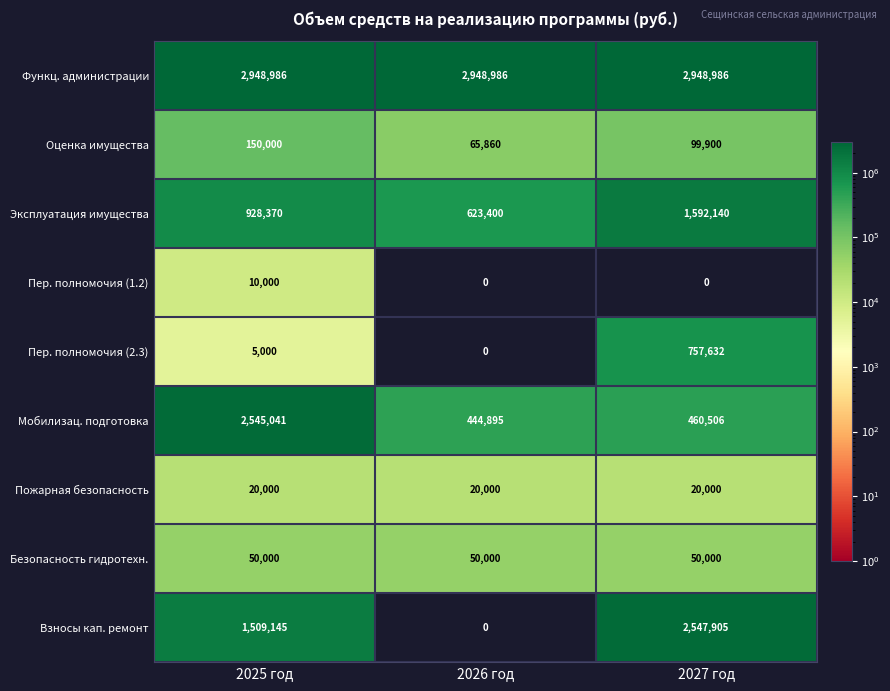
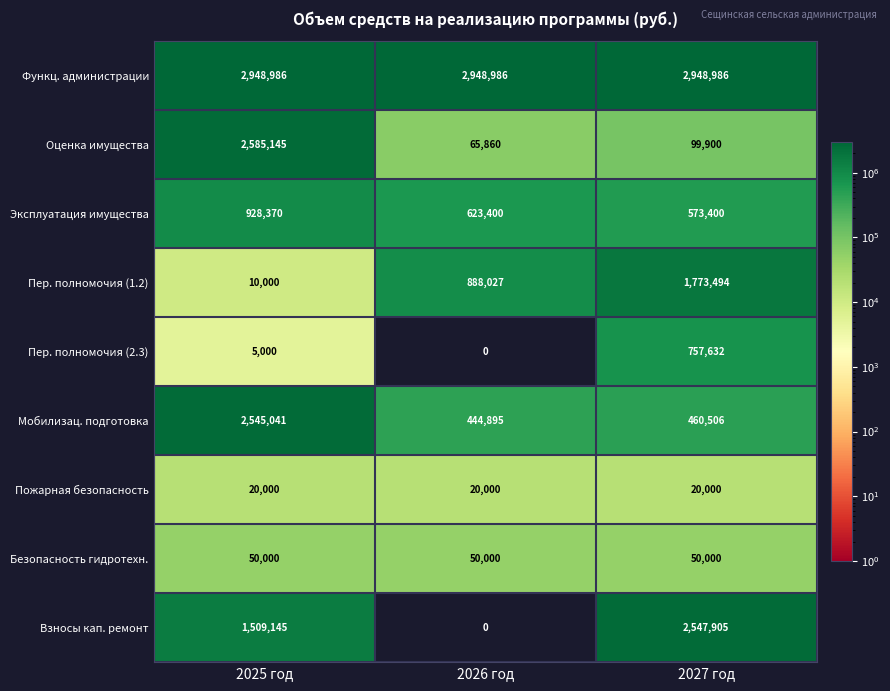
  {
    "Функц. администрации": {
      "2025 год": "2,948,986",
      "2026 год": "2,948,986",
      "2027 год": "2,948,986"
    },
    "Оценка имущества": {
-     "2025 год": "150,000",
+     "2025 год": "2,585,145",
      "2026 год": "65,860",
      "2027 год": "99,900"
    },
    "Эксплуатация имущества": {
      "2025 год": "928,370",
      "2026 год": "623,400",
-     "2027 год": "1,592,140"
+     "2027 год": "573,400"
    },
    "Пер. полномочия (1.2)": {
      "2025 год": "10,000",
-     "2026 год": "0",
-     "2027 год": "0"
+     "2026 год": "888,027",
+     "2027 год": "1,773,494"
    },
    "Пер. полномочия (2.3)": {
      "2025 год": "5,000",
      "2026 год": "0",
      "2027 год": "757,632"
    },
    "Мобилизац. подготовка": {
      "2025 год": "2,545,041",
      "2026 год": "444,895",
      "2027 год": "460,506"
    },
    "Пожарная безопасность": {
      "2025 год": "20,000",
      "2026 год": "20,000",
      "2027 год": "20,000"
    },
    "Безопасность гидротехн.": {
      "2025 год": "50,000",
      "2026 год": "50,000",
      "2027 год": "50,000"
    },
    "Взносы кап. ремонт": {
      "2025 год": "1,509,145",
      "2026 год": "0",
      "2027 год": "2,547,905"
    }
  }
